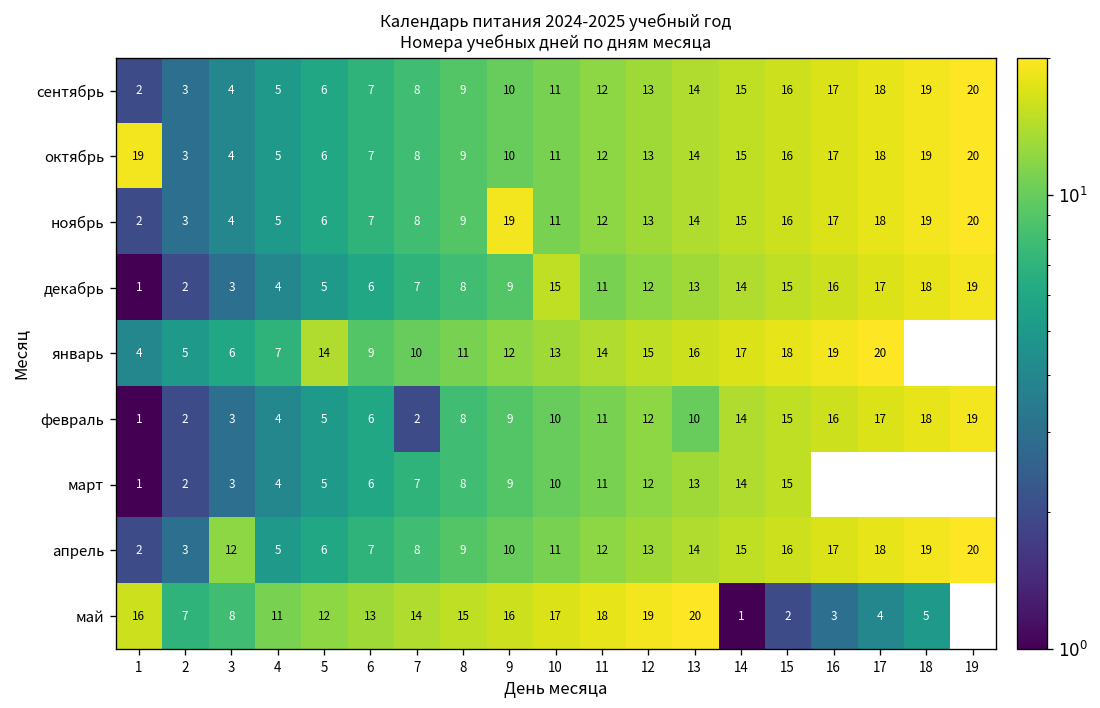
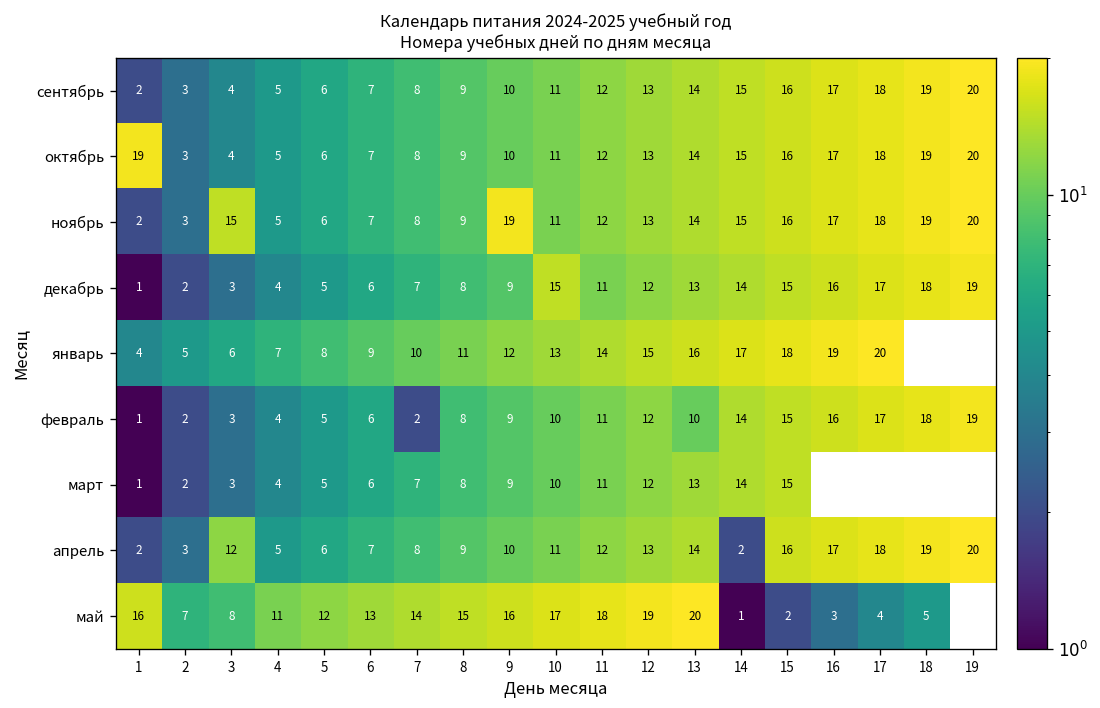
  {
    "сентябрь": {
      "1": 2,
      "2": 3,
      "3": 4,
      "4": 5,
      "5": 6,
      "6": 7,
      "7": 8,
      "8": 9,
      "9": 10,
      "10": 11,
      "11": 12,
      "12": 13,
      "13": 14,
      "14": 15,
      "15": 16,
      "16": 17,
      "17": 18,
      "18": 19,
      "19": 20
    },
    "октябрь": {
      "1": 19,
      "2": 3,
      "3": 4,
      "4": 5,
      "5": 6,
      "6": 7,
      "7": 8,
      "8": 9,
      "9": 10,
      "10": 11,
      "11": 12,
      "12": 13,
      "13": 14,
      "14": 15,
      "15": 16,
      "16": 17,
      "17": 18,
      "18": 19,
      "19": 20
    },
    "ноябрь": {
      "1": 2,
      "2": 3,
-     "3": 4,
+     "3": 15,
      "4": 5,
      "5": 6,
      "6": 7,
      "7": 8,
      "8": 9,
      "9": 19,
      "10": 11,
      "11": 12,
      "12": 13,
      "13": 14,
      "14": 15,
      "15": 16,
      "16": 17,
      "17": 18,
      "18": 19,
      "19": 20
    },
    "декабрь": {
      "1": 1,
      "2": 2,
      "3": 3,
      "4": 4,
      "5": 5,
      "6": 6,
      "7": 7,
      "8": 8,
      "9": 9,
      "10": 15,
      "11": 11,
      "12": 12,
      "13": 13,
      "14": 14,
      "15": 15,
      "16": 16,
      "17": 17,
      "18": 18,
      "19": 19
    },
    "январь": {
      "1": 4,
      "2": 5,
      "3": 6,
      "4": 7,
-     "5": 14,
+     "5": 8,
      "6": 9,
      "7": 10,
      "8": 11,
      "9": 12,
      "10": 13,
      "11": 14,
      "12": 15,
      "13": 16,
      "14": 17,
      "15": 18,
      "16": 19,
      "17": 20
    },
    "февраль": {
      "1": 1,
      "2": 2,
      "3": 3,
      "4": 4,
      "5": 5,
      "6": 6,
      "7": 2,
      "8": 8,
      "9": 9,
      "10": 10,
      "11": 11,
      "12": 12,
      "13": 10,
      "14": 14,
      "15": 15,
      "16": 16,
      "17": 17,
      "18": 18,
      "19": 19
    },
    "март": {
      "1": 1,
      "2": 2,
      "3": 3,
      "4": 4,
      "5": 5,
      "6": 6,
      "7": 7,
      "8": 8,
      "9": 9,
      "10": 10,
      "11": 11,
      "12": 12,
      "13": 13,
      "14": 14,
      "15": 15
    },
    "апрель": {
      "1": 2,
      "2": 3,
      "3": 12,
      "4": 5,
      "5": 6,
      "6": 7,
      "7": 8,
      "8": 9,
      "9": 10,
      "10": 11,
      "11": 12,
      "12": 13,
      "13": 14,
-     "14": 15,
+     "14": 2,
      "15": 16,
      "16": 17,
      "17": 18,
      "18": 19,
      "19": 20
    },
    "май": {
      "1": 16,
      "2": 7,
      "3": 8,
      "4": 11,
      "5": 12,
      "6": 13,
      "7": 14,
      "8": 15,
      "9": 16,
      "10": 17,
      "11": 18,
      "12": 19,
      "13": 20,
      "14": 1,
      "15": 2,
      "16": 3,
      "17": 4,
      "18": 5
    }
  }
